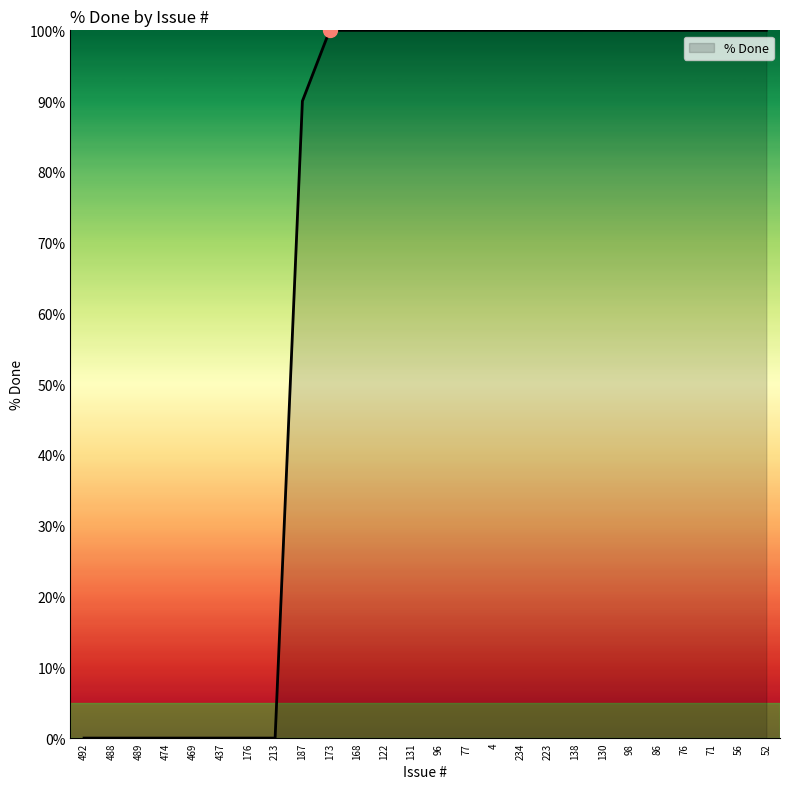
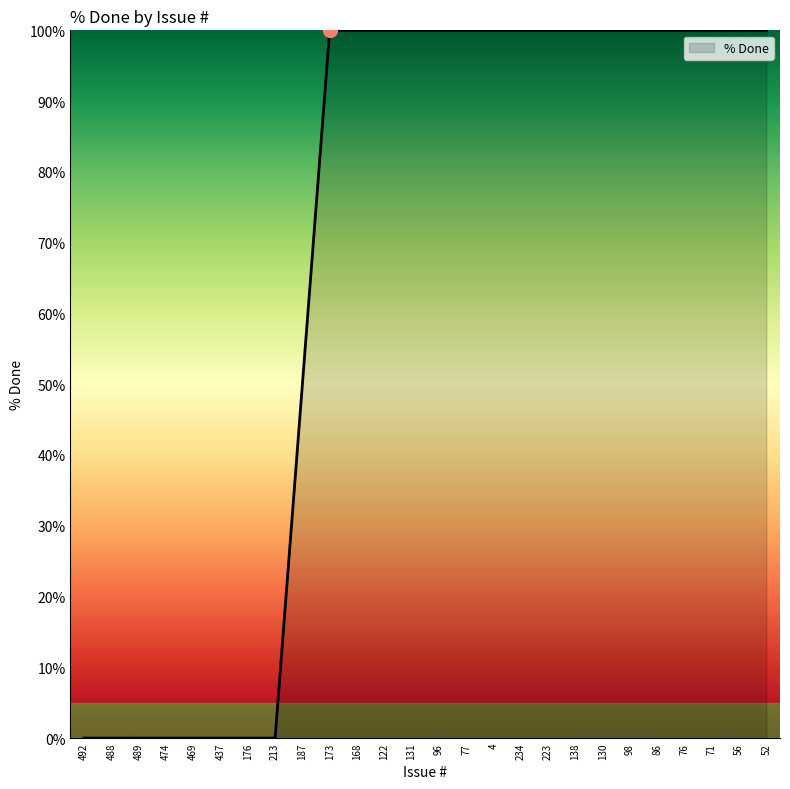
  {
    "% Done": {
-     "187": "90%",
+     "187": "50%",
      "168": "100%",
      "122": "100%",
      "131": "100%",
      "96": "100%",
      "77": "100%",
      "4": "100%",
      "234": "100%",
      "223": "100%",
      "138": "100%",
      "130": "100%",
      "98": "100%",
      "86": "100%",
      "76": "100%",
      "71": "100%",
      "56": "100%",
      "52": "100%"
    }
  }
